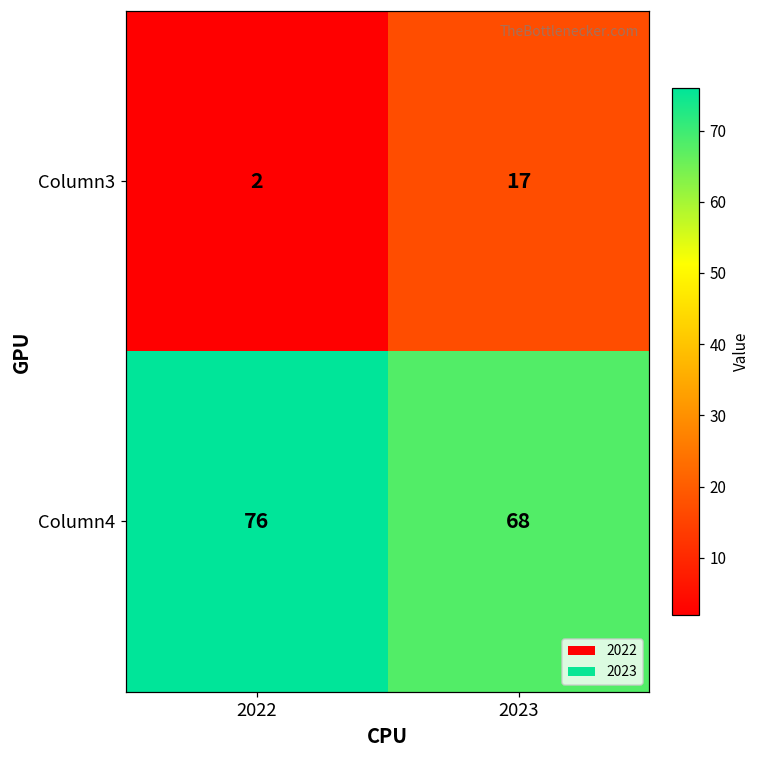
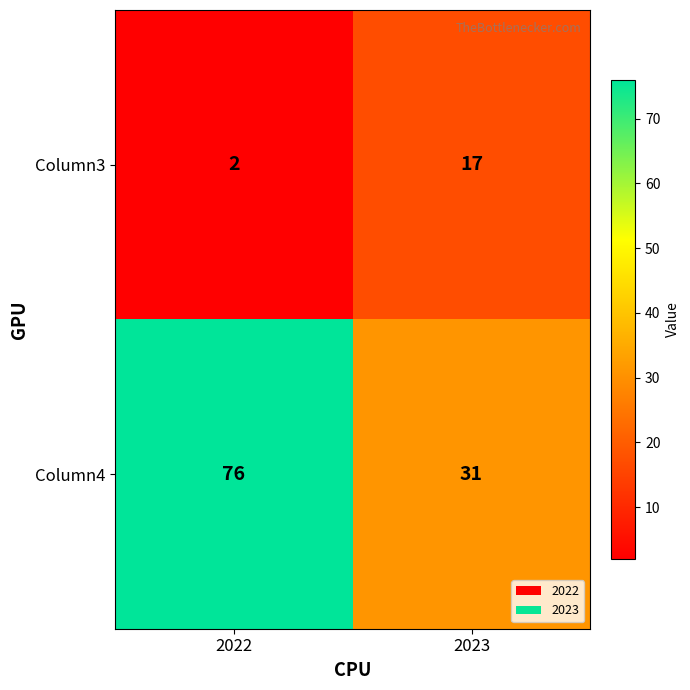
  {
    "Column3": {
      "2022": 2
    },
    "Column4": {
      "2022": 76,
-     "2023": 68
+     "2023": 31
    }
  }
